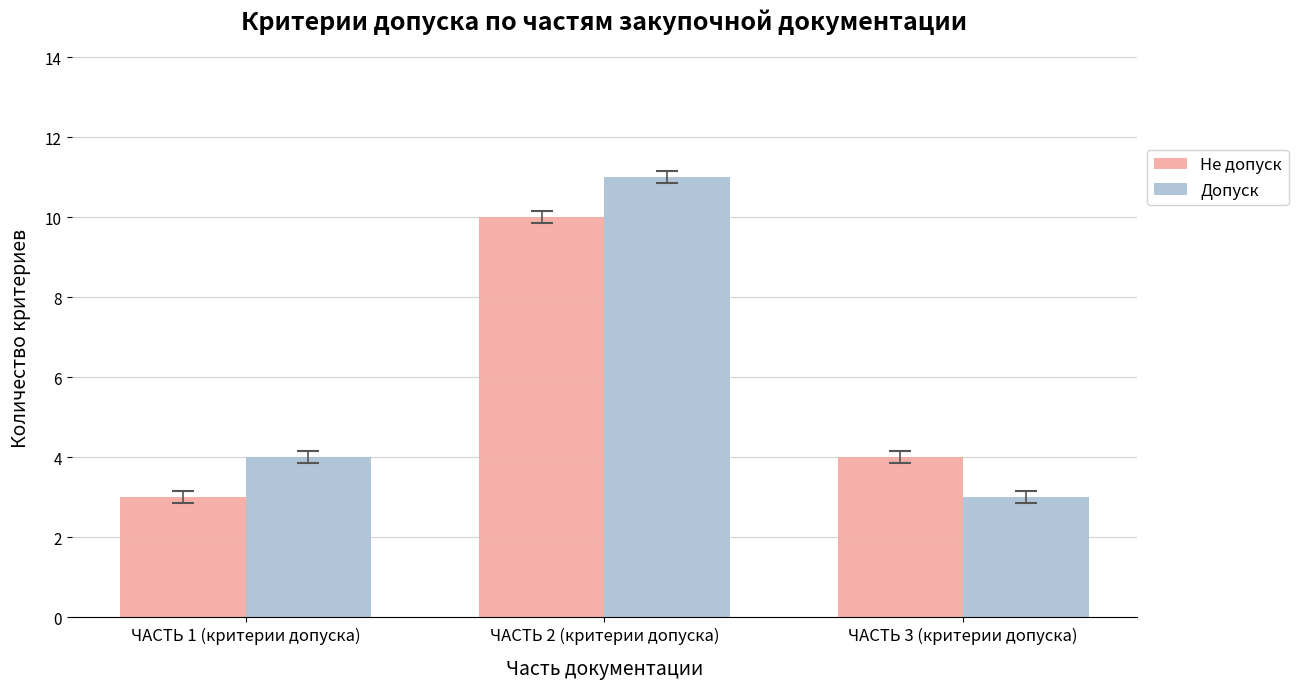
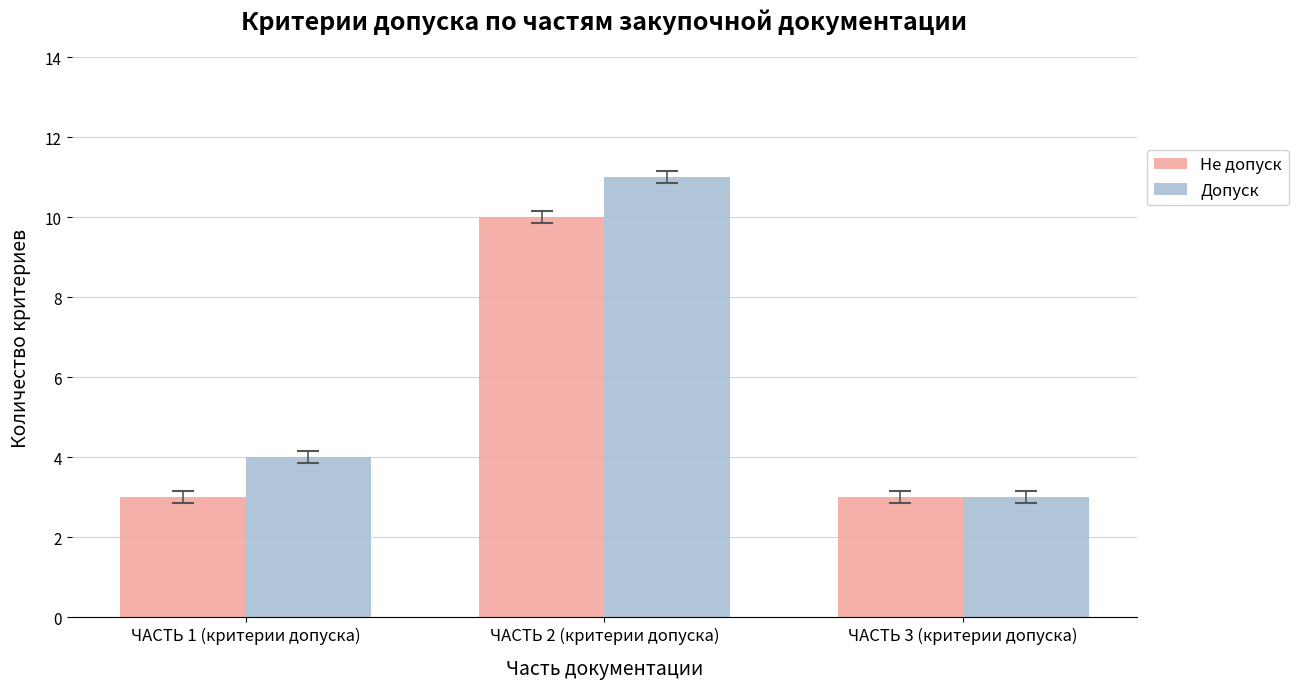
  {
    "Не допуск": {
      "ЧАСТЬ 1 (критерии допуска)": 3,
      "ЧАСТЬ 2 (критерии допуска)": 10,
-     "ЧАСТЬ 3 (критерии допуска)": 4
+     "ЧАСТЬ 3 (критерии допуска)": 3
    },
    "Допуск": {
      "ЧАСТЬ 1 (критерии допуска)": 4,
      "ЧАСТЬ 2 (критерии допуска)": 11,
      "ЧАСТЬ 3 (критерии допуска)": 3
    }
  }
